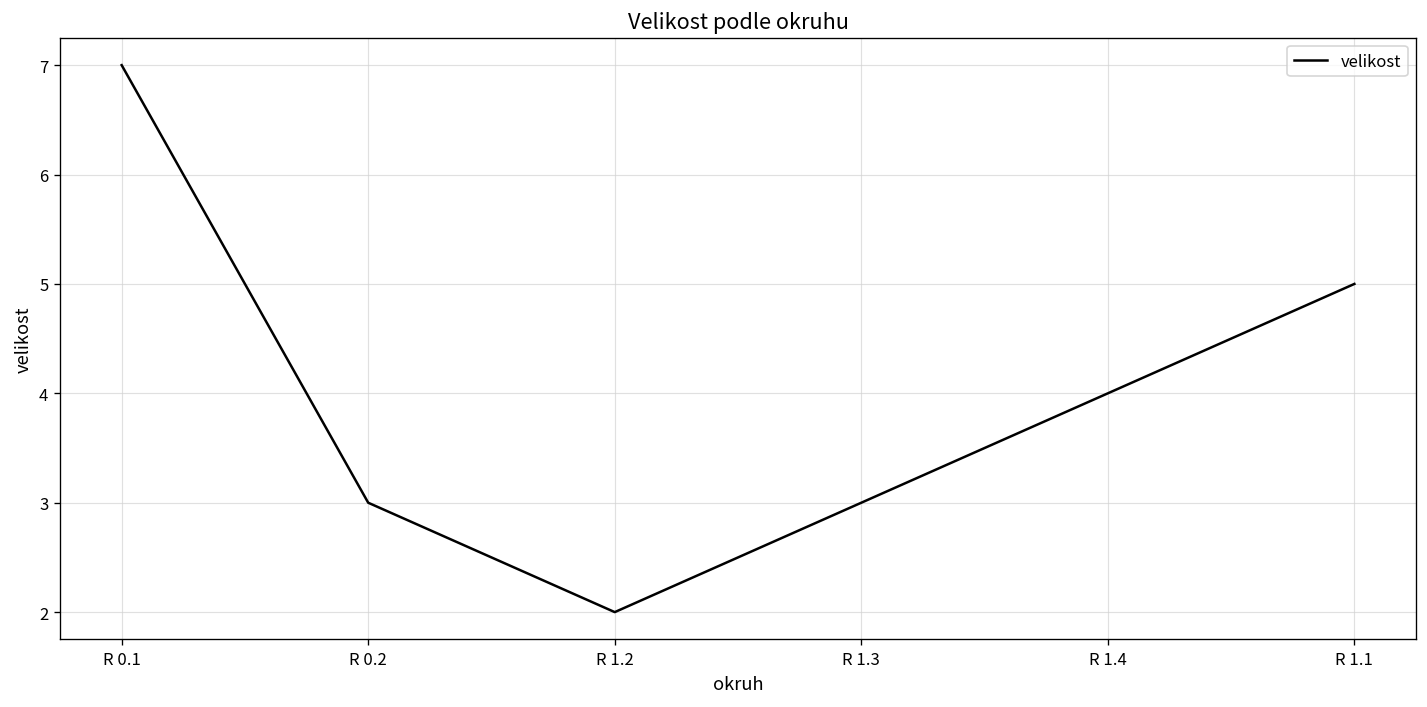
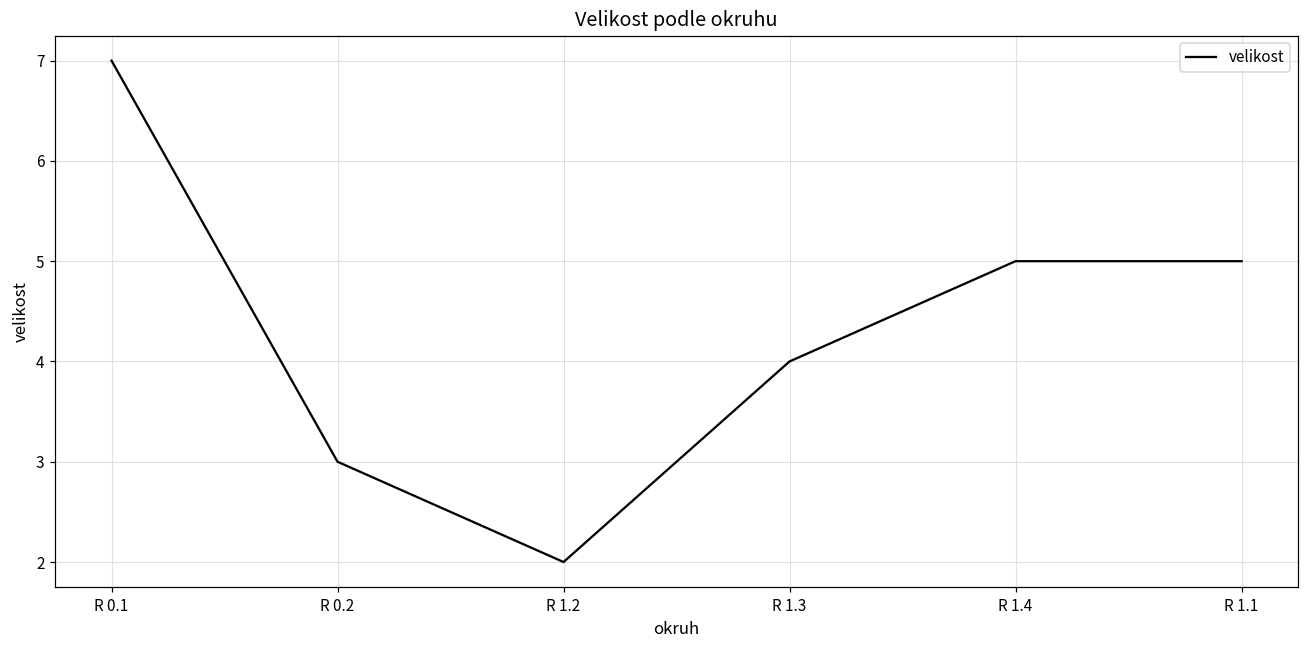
  {
    "R 0.1": 7,
    "R 0.2": 3,
    "R 1.2": 2,
-   "R 1.3": 3,
-   "R 1.4": 4,
+   "R 1.3": 4,
+   "R 1.4": 5,
    "R 1.1": 5
  }
